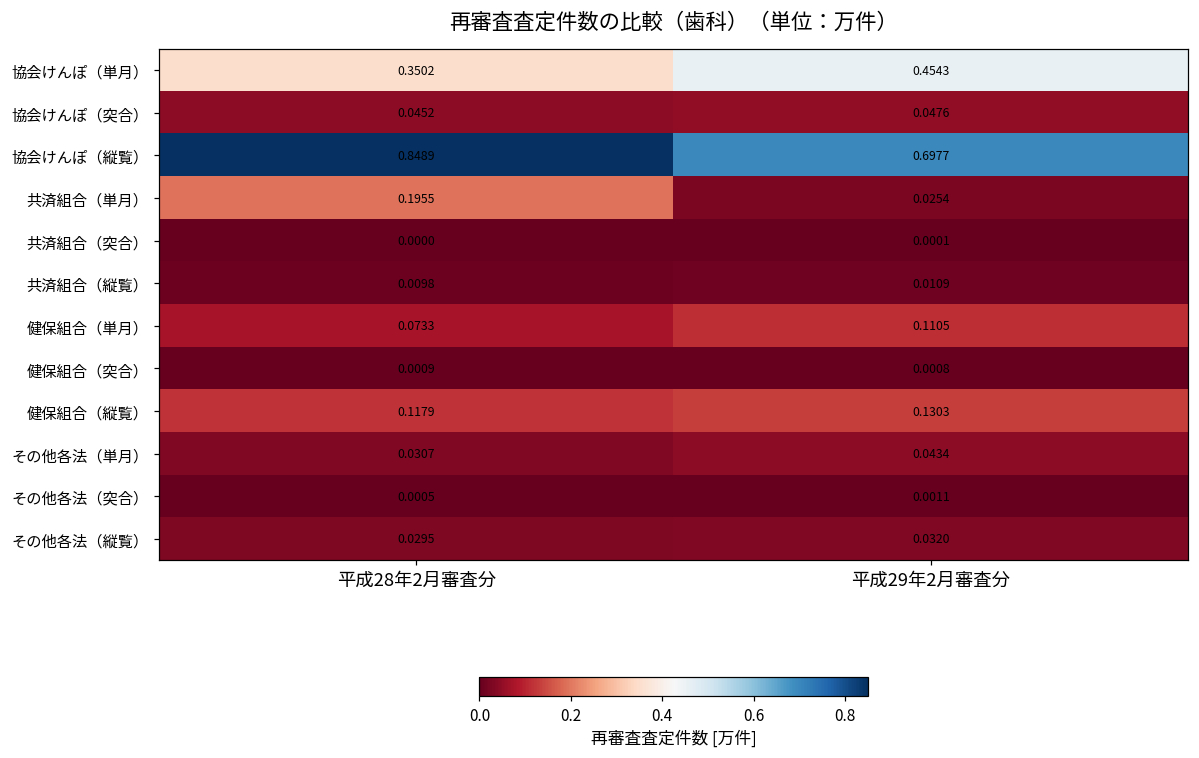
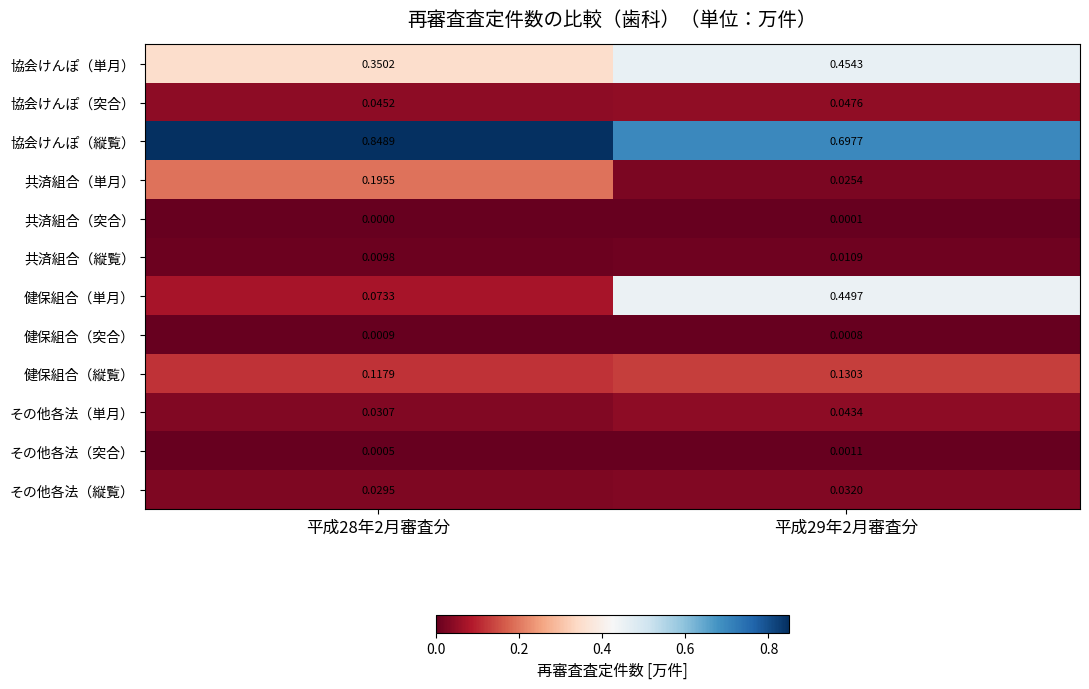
  {
    "協会けんぽ（単月）": {
      "平成28年2月審査分": 0.3502,
      "平成29年2月審査分": 0.4543
    },
    "協会けんぽ（突合）": {
      "平成28年2月審査分": 0.0452,
      "平成29年2月審査分": 0.0476
    },
    "協会けんぽ（縦覧）": {
      "平成28年2月審査分": 0.8489,
      "平成29年2月審査分": 0.6977
    },
    "共済組合（単月）": {
      "平成28年2月審査分": 0.1955,
      "平成29年2月審査分": 0.0254
    },
    "共済組合（突合）": {
      "平成28年2月審査分": 0.0000,
      "平成29年2月審査分": 0.0001
    },
    "共済組合（縦覧）": {
      "平成28年2月審査分": 0.0098,
      "平成29年2月審査分": 0.0109
    },
    "健保組合（単月）": {
      "平成28年2月審査分": 0.0733,
-     "平成29年2月審査分": 0.1105
+     "平成29年2月審査分": 0.4497
    },
    "健保組合（突合）": {
      "平成28年2月審査分": 0.0009,
      "平成29年2月審査分": 0.0008
    },
    "健保組合（縦覧）": {
      "平成28年2月審査分": 0.1179,
      "平成29年2月審査分": 0.1303
    },
    "その他各法（単月）": {
      "平成28年2月審査分": 0.0307,
      "平成29年2月審査分": 0.0434
    },
    "その他各法（突合）": {
      "平成28年2月審査分": 0.0005,
      "平成29年2月審査分": 0.0011
    },
    "その他各法（縦覧）": {
      "平成28年2月審査分": 0.0295,
      "平成29年2月審査分": 0.0320
    }
  }
